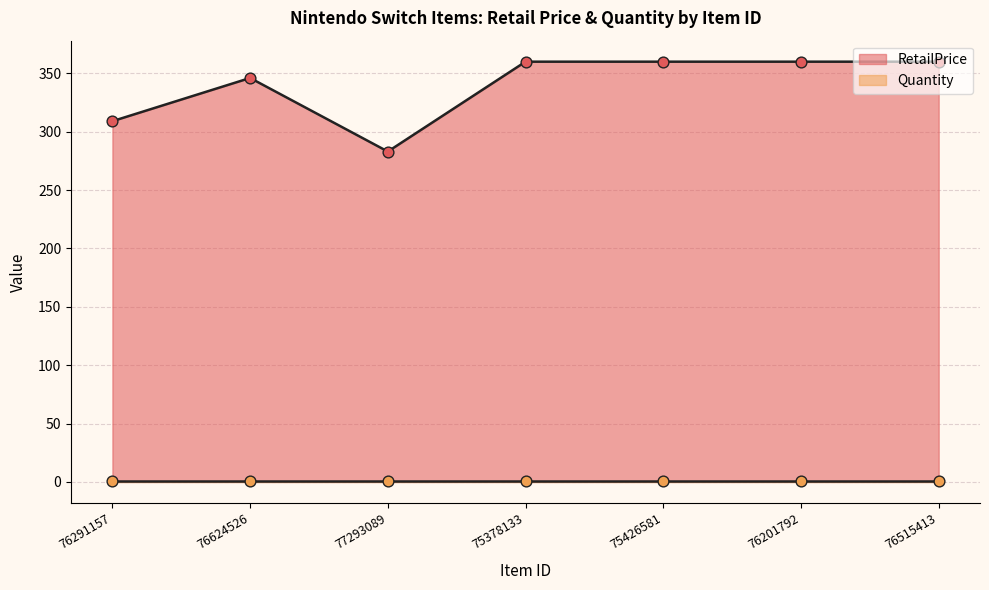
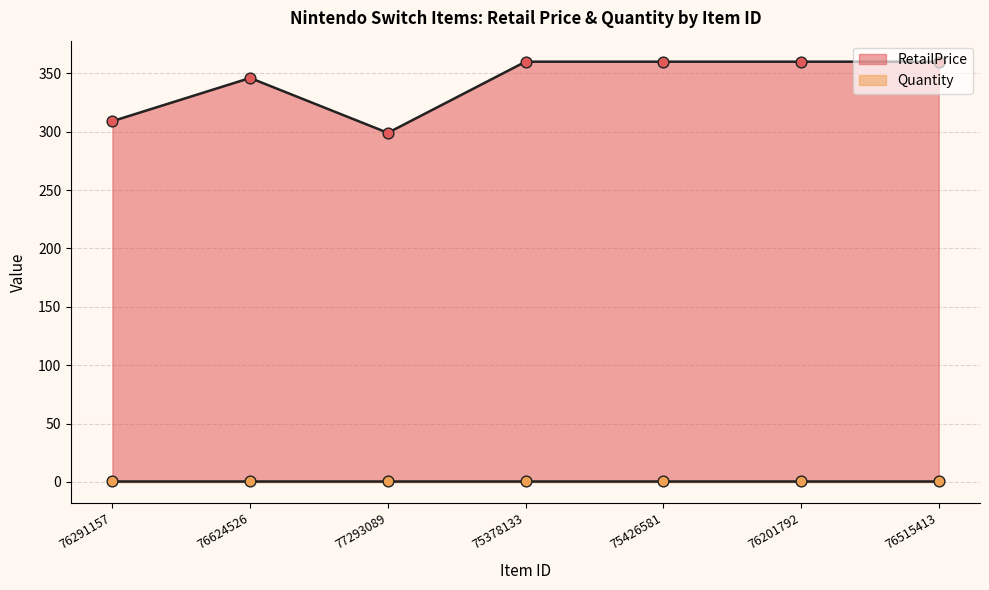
  {
    "RetailPrice": {
      "76291157": 309,
      "76624526": 346,
-     "77293089": 283,
+     "77293089": 299,
      "75378133": 360,
      "75426581": 360,
      "76201792": 360
    },
    "Quantity": {
      "76291157": 1,
      "76624526": 1,
      "77293089": 1,
      "75378133": 1,
      "75426581": 1,
      "76201792": 1,
      "76515413": 1
    }
  }
